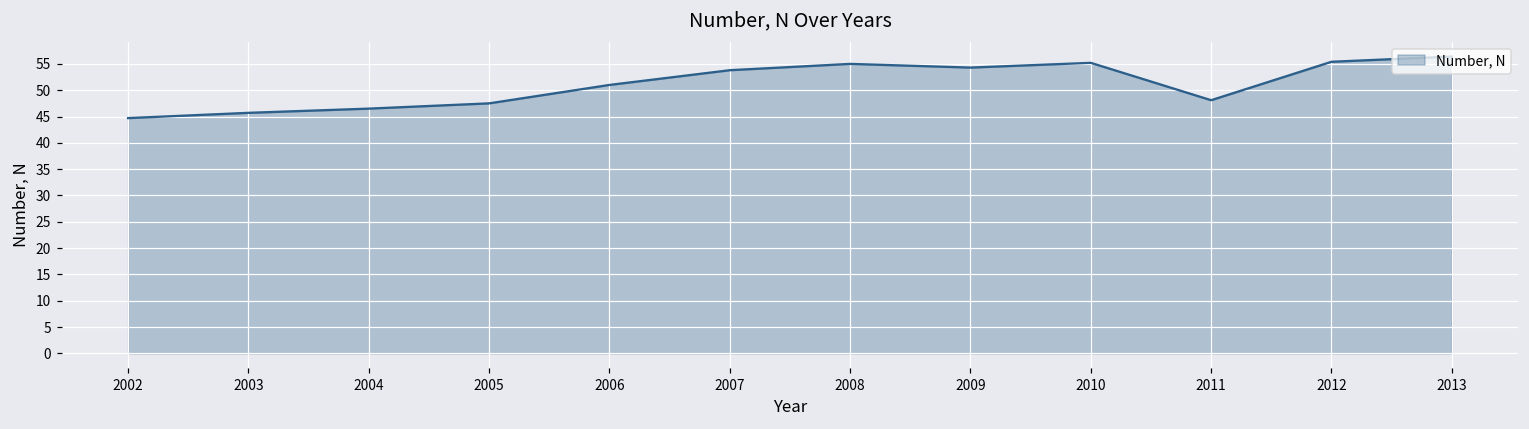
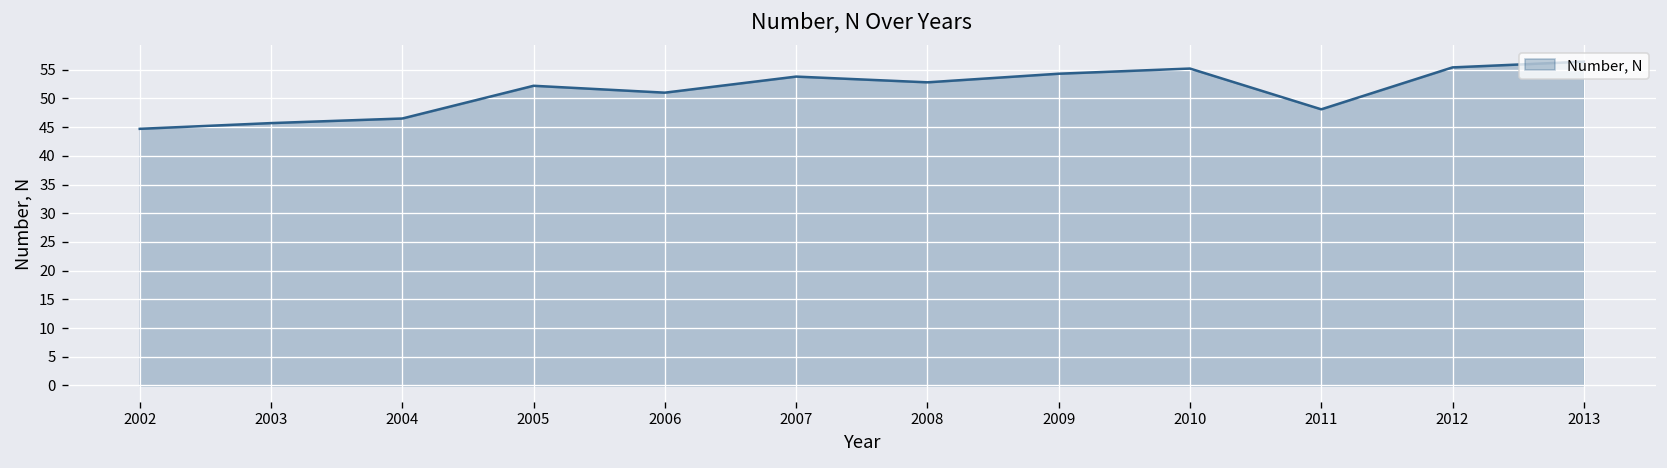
  {
    "2002": 45,
    "2003": 46,
    "2004": 47,
-   "2005": 48,
+   "2005": 52,
    "2006": 51,
    "2007": 54,
-   "2008": 55,
+   "2008": 53,
    "2009": 54,
    "2010": 55,
    "2011": 48,
    "2012": 55
  }
